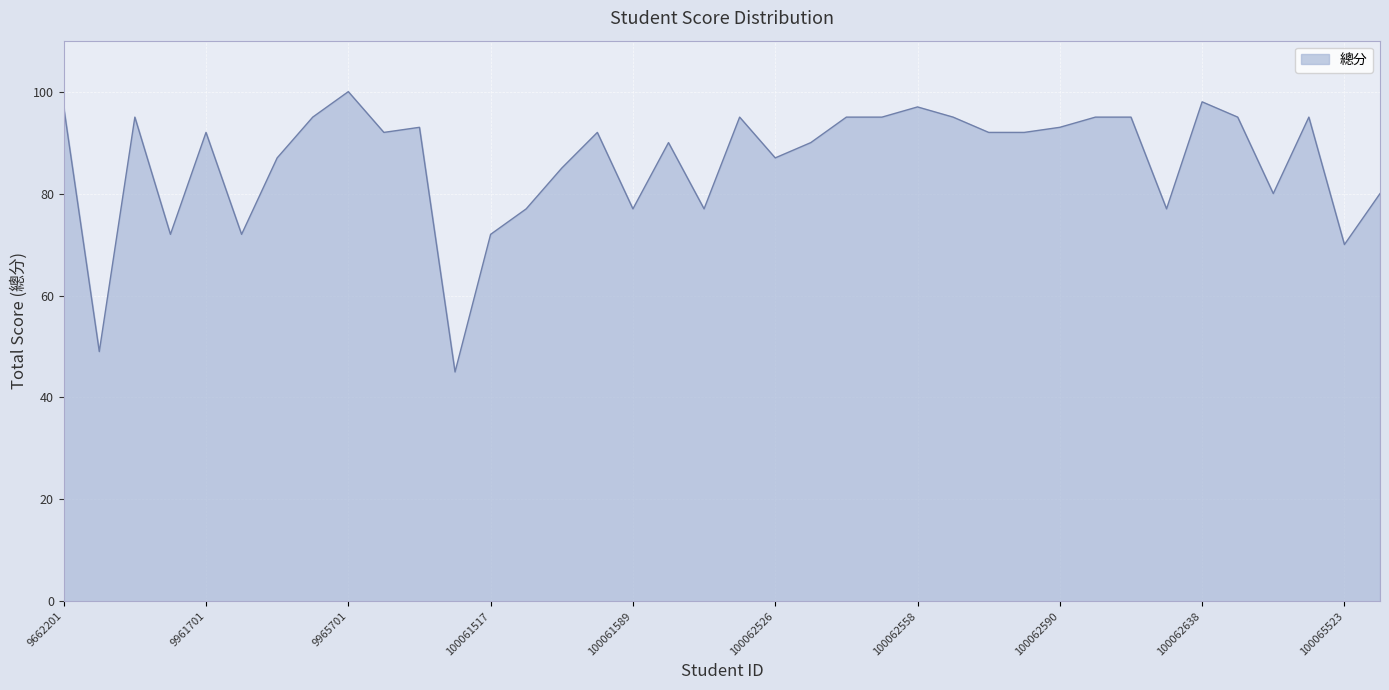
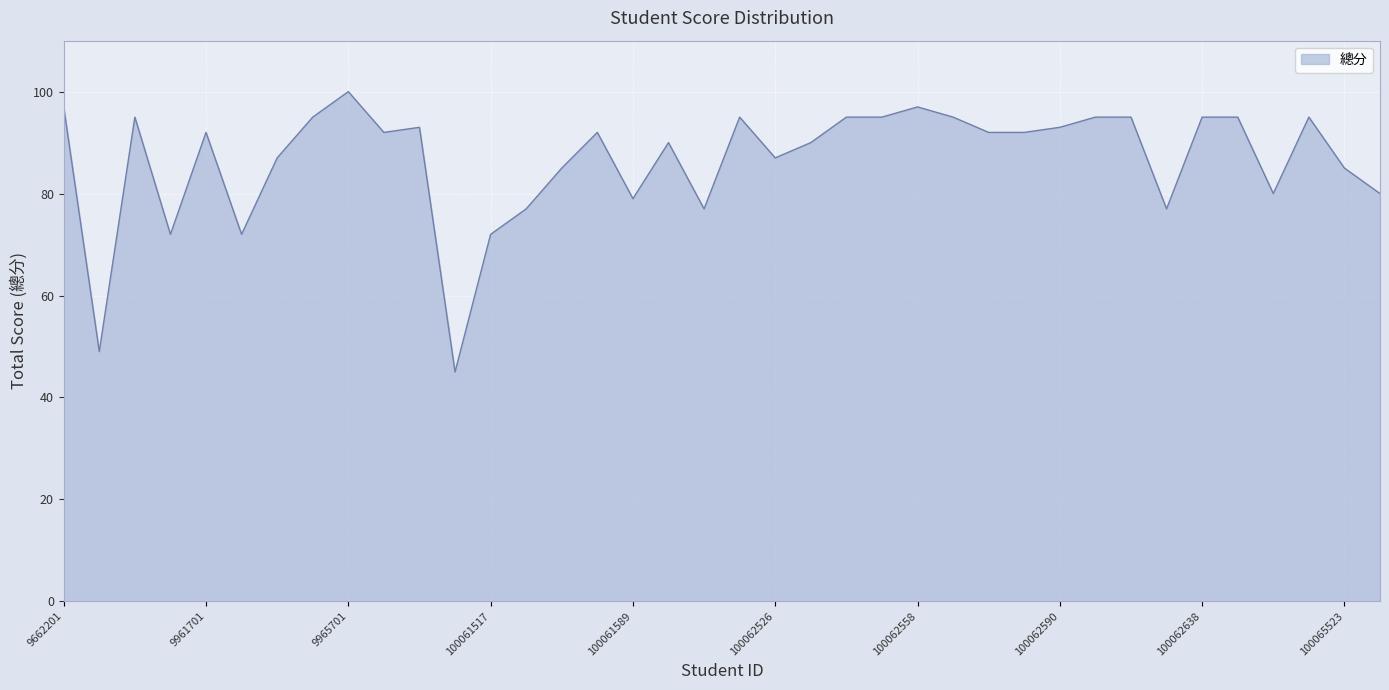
  {
    "9662201": 97,
    "9961701": 92,
    "9965701": 100,
    "100061517": 72,
-   "100061589": 77,
+   "100061589": 79,
    "100062526": 87,
    "100062558": 97,
    "100062590": 93,
-   "100062638": 98,
-   "100065523": 70
+   "100062638": 95,
+   "100065523": 85
  }
